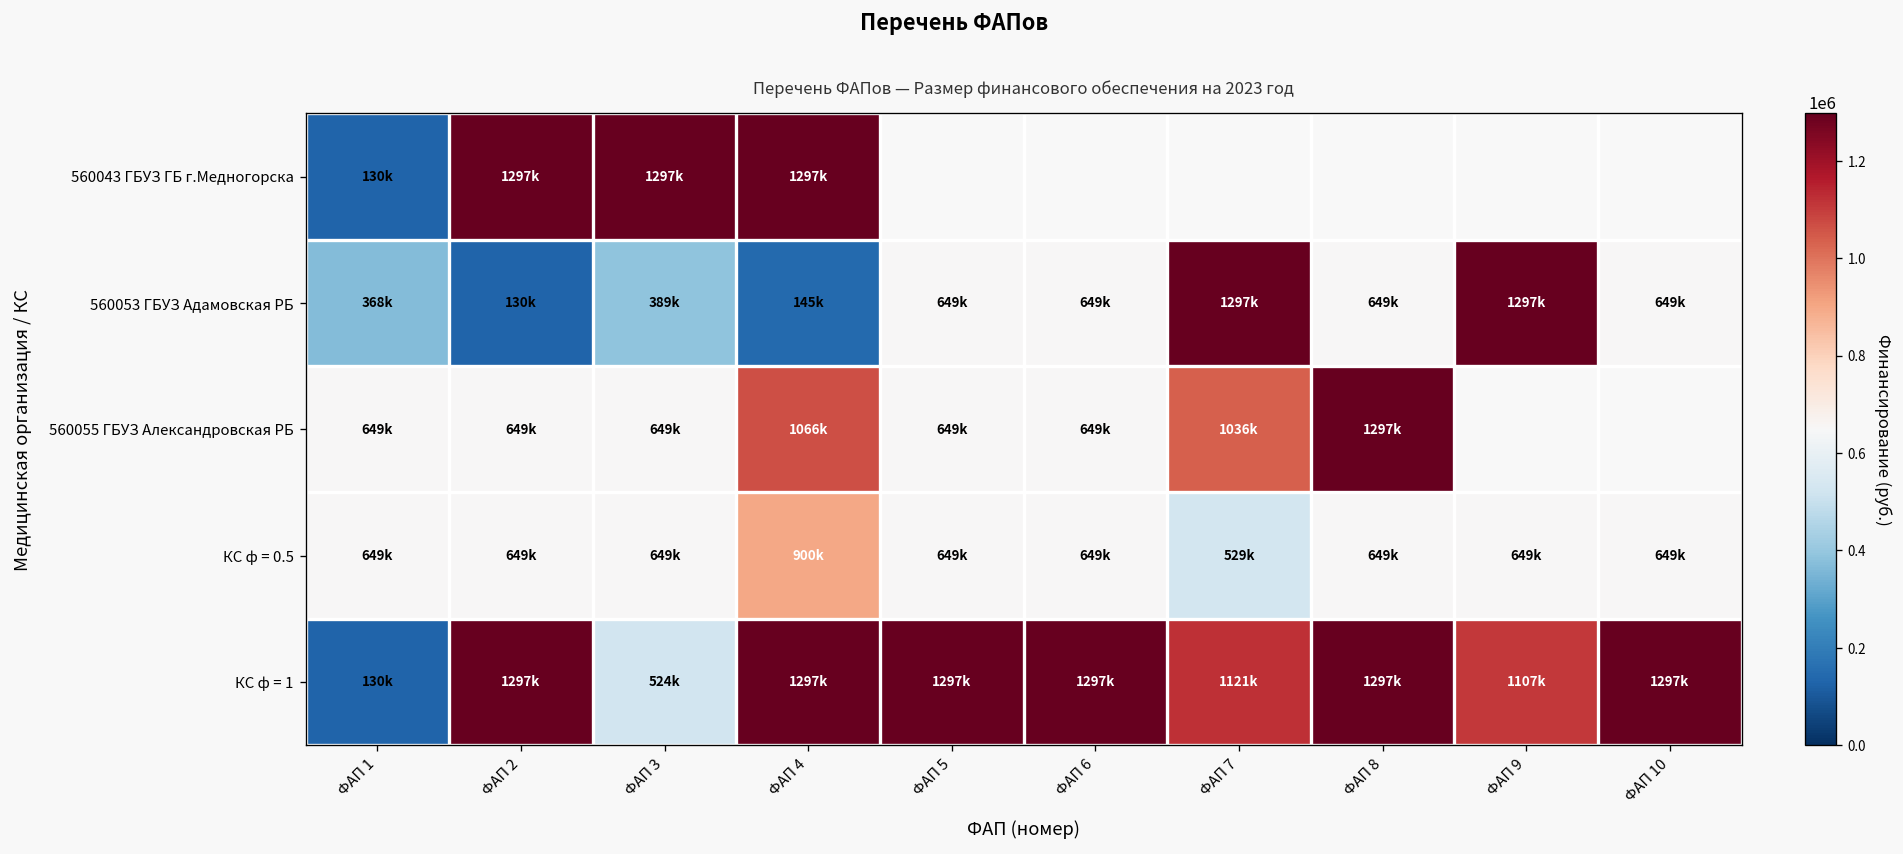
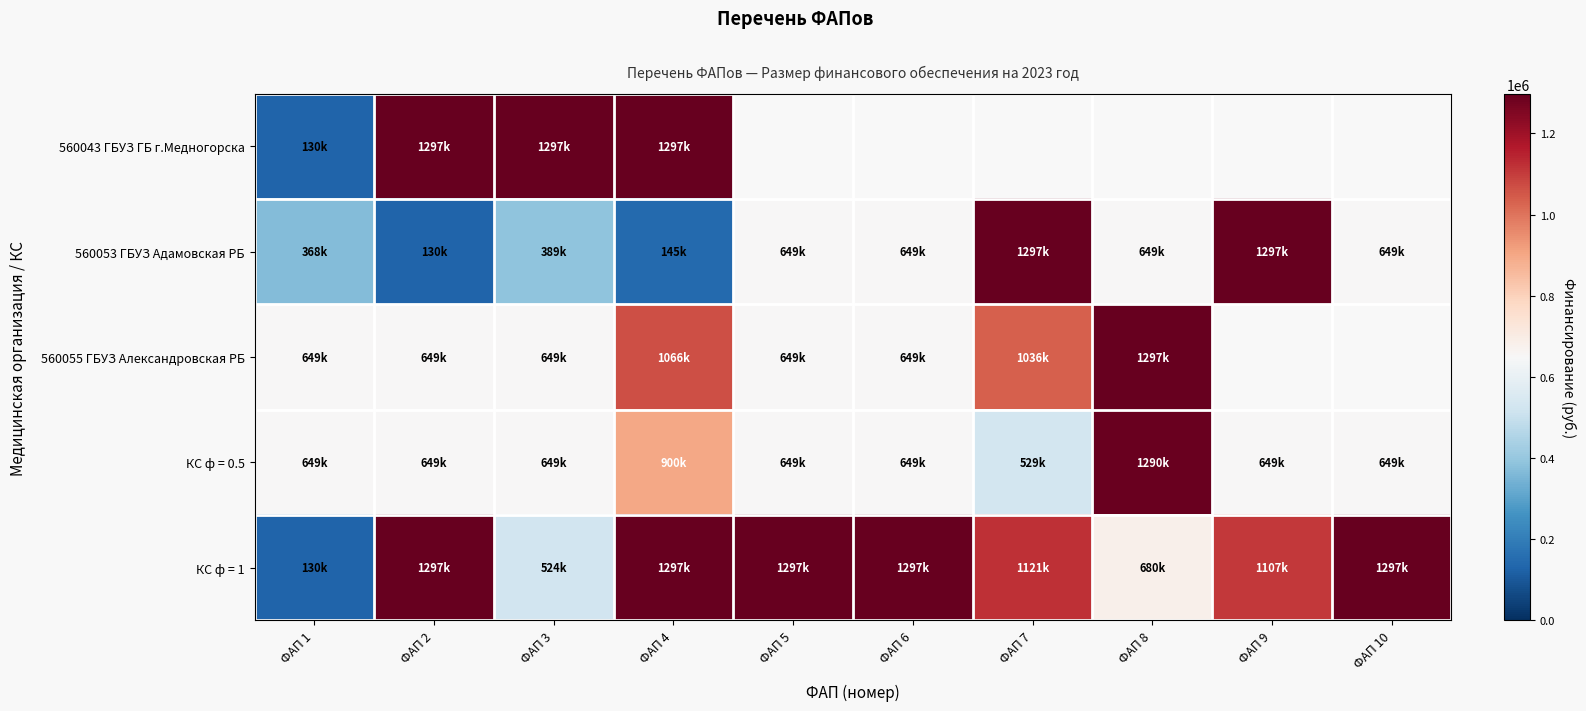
  {
    "560043 ГБУЗ ГБ г.Медногорска": {
      "ФАП 1": "130k",
      "ФАП 2": "1297k",
      "ФАП 3": "1297k",
      "ФАП 4": "1297k"
    },
    "560053 ГБУЗ Адамовская РБ": {
      "ФАП 1": "368k",
      "ФАП 2": "130k",
      "ФАП 3": "389k",
      "ФАП 4": "145k",
      "ФАП 5": "649k",
      "ФАП 6": "649k",
      "ФАП 7": "1297k",
      "ФАП 8": "649k",
      "ФАП 9": "1297k",
      "ФАП 10": "649k"
    },
    "560055 ГБУЗ Александровская РБ": {
      "ФАП 1": "649k",
      "ФАП 2": "649k",
      "ФАП 3": "649k",
      "ФАП 4": "1066k",
      "ФАП 5": "649k",
      "ФАП 6": "649k",
      "ФАП 7": "1036k",
      "ФАП 8": "1297k"
    },
    "КС ф = 0.5": {
      "ФАП 1": "649k",
      "ФАП 2": "649k",
      "ФАП 3": "649k",
      "ФАП 4": "900k",
      "ФАП 5": "649k",
      "ФАП 6": "649k",
      "ФАП 7": "529k",
-     "ФАП 8": "649k",
+     "ФАП 8": "1290k",
      "ФАП 9": "649k",
      "ФАП 10": "649k"
    },
    "КС ф = 1": {
      "ФАП 1": "130k",
      "ФАП 2": "1297k",
      "ФАП 3": "524k",
      "ФАП 4": "1297k",
      "ФАП 5": "1297k",
      "ФАП 6": "1297k",
      "ФАП 7": "1121k",
-     "ФАП 8": "1297k",
+     "ФАП 8": "680k",
      "ФАП 9": "1107k",
      "ФАП 10": "1297k"
    }
  }
